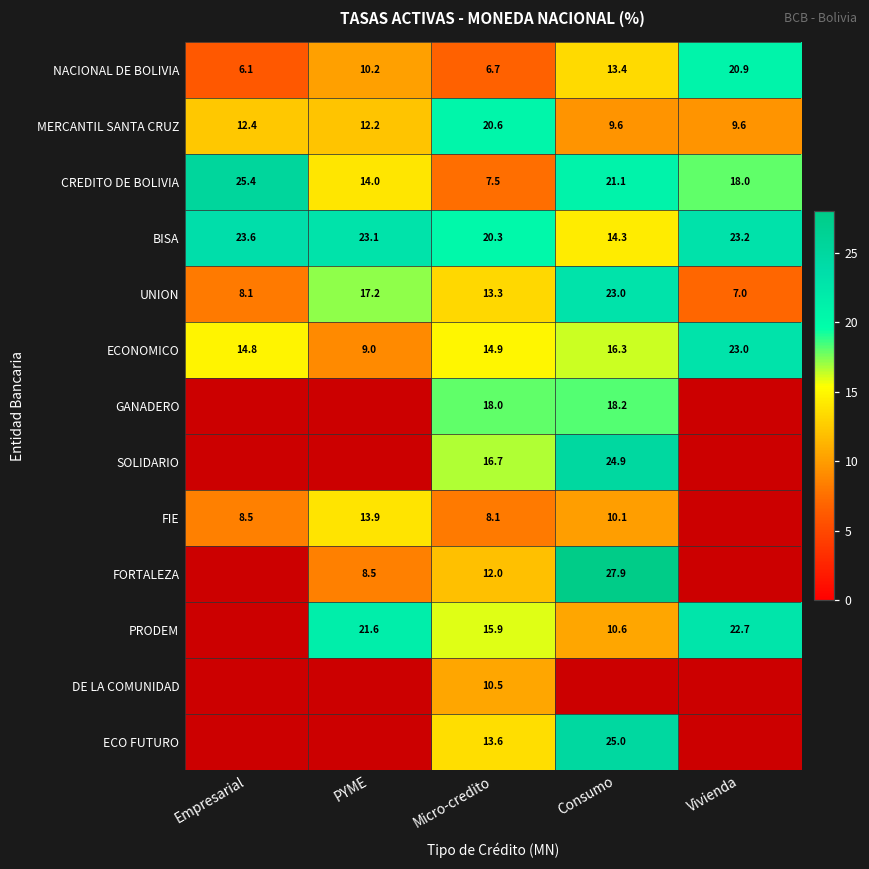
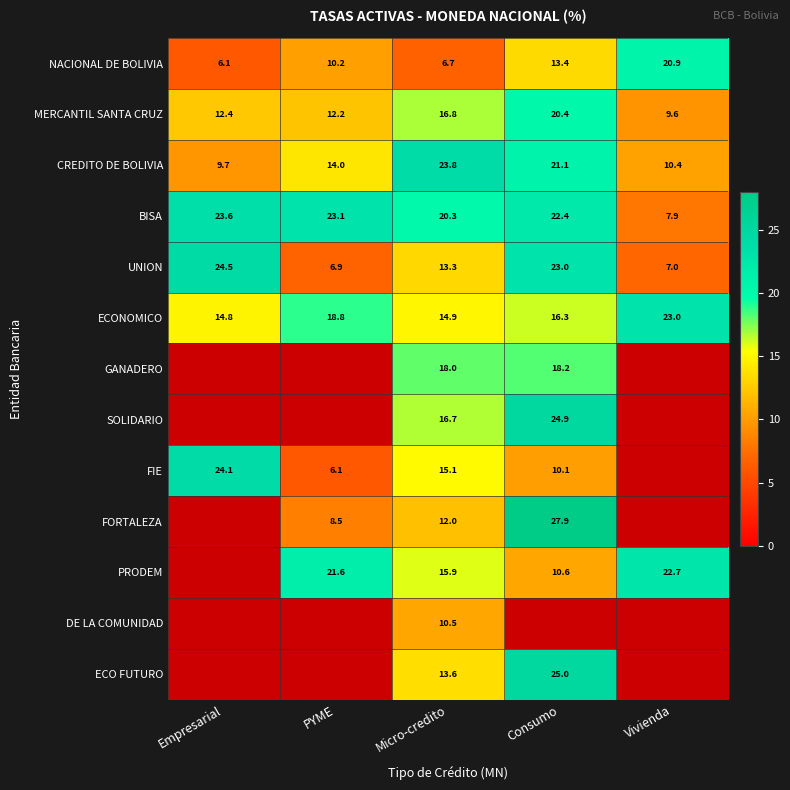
  {
    "NACIONAL DE BOLIVIA": {
      "Empresarial": 6.1,
      "PYME": 10.2,
      "Micro-credito": 6.7,
      "Consumo": 13.4,
      "Vivienda": 20.9
    },
    "MERCANTIL SANTA CRUZ": {
      "Empresarial": 12.4,
      "PYME": 12.2,
-     "Micro-credito": 20.6,
-     "Consumo": 9.6,
+     "Micro-credito": 16.8,
+     "Consumo": 20.4,
      "Vivienda": 9.6
    },
    "CREDITO DE BOLIVIA": {
-     "Empresarial": 25.4,
+     "Empresarial": 9.7,
      "PYME": 14.0,
-     "Micro-credito": 7.5,
+     "Micro-credito": 23.8,
      "Consumo": 21.1,
-     "Vivienda": 18.0
+     "Vivienda": 10.4
    },
    "BISA": {
      "Empresarial": 23.6,
      "PYME": 23.1,
      "Micro-credito": 20.3,
-     "Consumo": 14.3,
-     "Vivienda": 23.2
+     "Consumo": 22.4,
+     "Vivienda": 7.9
    },
    "UNION": {
-     "Empresarial": 8.1,
-     "PYME": 17.2,
+     "Empresarial": 24.5,
+     "PYME": 6.9,
      "Micro-credito": 13.3,
      "Consumo": 23.0,
      "Vivienda": 7.0
    },
    "ECONOMICO": {
      "Empresarial": 14.8,
-     "PYME": 9.0,
+     "PYME": 18.8,
      "Micro-credito": 14.9,
      "Consumo": 16.3,
      "Vivienda": 23.0
    },
    "GANADERO": {
      "Micro-credito": 18.0,
      "Consumo": 18.2
    },
    "SOLIDARIO": {
      "Micro-credito": 16.7,
      "Consumo": 24.9
    },
    "FIE": {
-     "Empresarial": 8.5,
-     "PYME": 13.9,
-     "Micro-credito": 8.1,
+     "Empresarial": 24.1,
+     "PYME": 6.1,
+     "Micro-credito": 15.1,
      "Consumo": 10.1
    },
    "FORTALEZA": {
      "PYME": 8.5,
      "Micro-credito": 12.0,
      "Consumo": 27.9
    },
    "PRODEM": {
      "PYME": 21.6,
      "Micro-credito": 15.9,
      "Consumo": 10.6,
      "Vivienda": 22.7
    },
    "DE LA COMUNIDAD": {
      "Micro-credito": 10.5
    },
    "ECO FUTURO": {
      "Micro-credito": 13.6,
      "Consumo": 25.0
    }
  }
